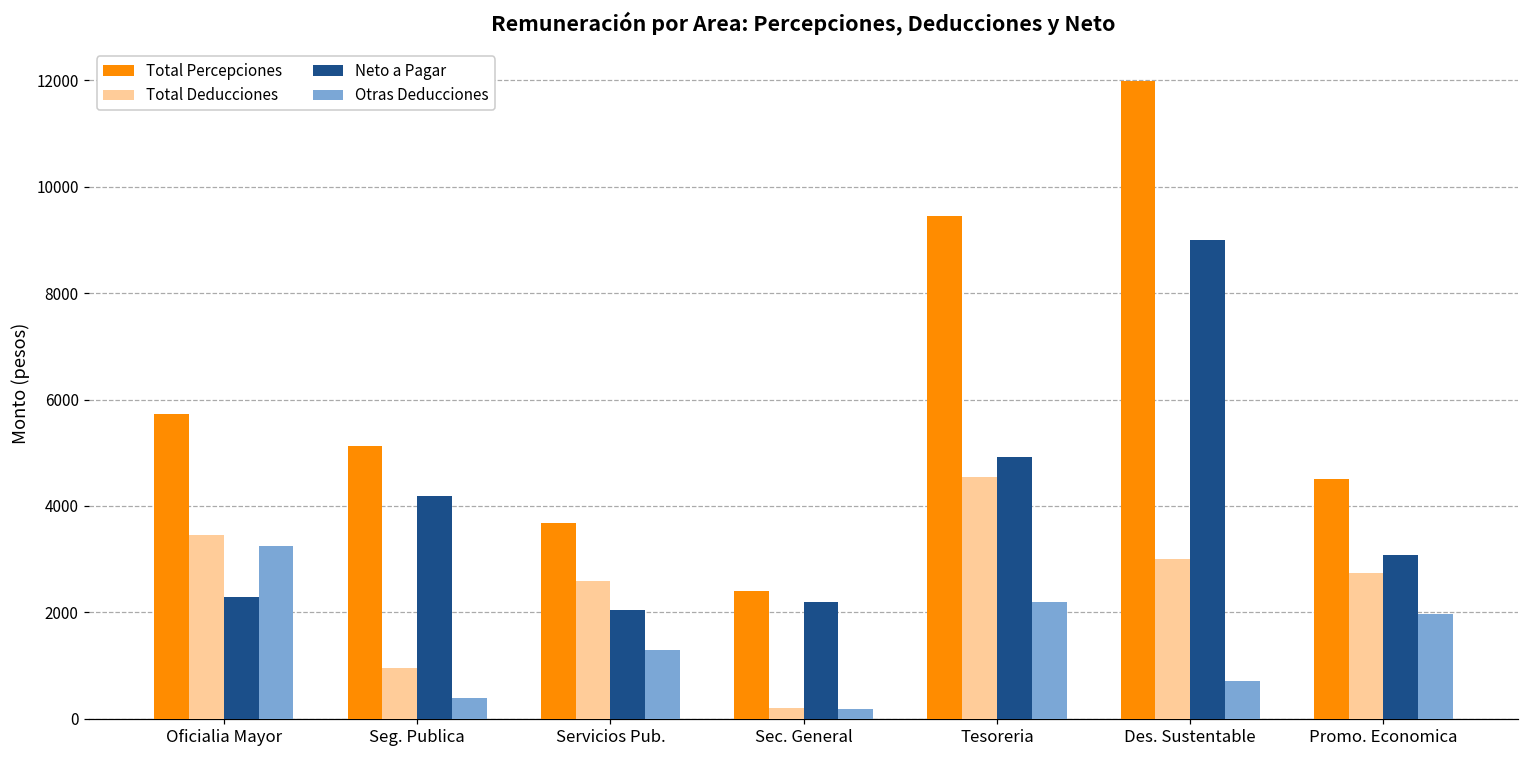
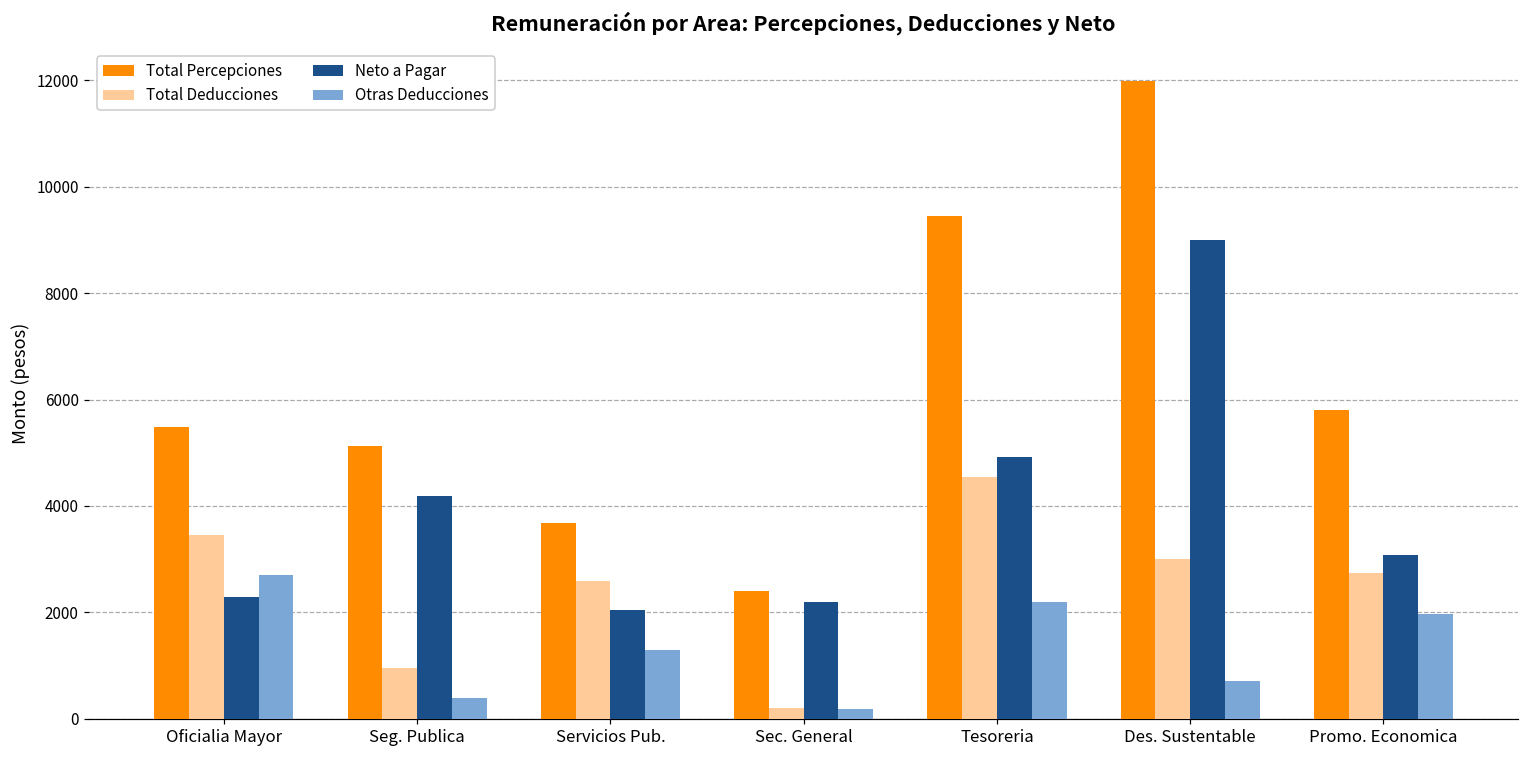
  {
    "Total Percepciones": {
-     "Oficialia Mayor": 5700,
+     "Oficialia Mayor": 5500,
      "Seg. Publica": 5100,
      "Servicios Pub.": 3700,
      "Sec. General": 2400,
      "Tesoreria": 9500,
      "Des. Sustentable": 12000,
-     "Promo. Economica": 4500
+     "Promo. Economica": 5800
    },
    "Total Deducciones": {
      "Oficialia Mayor": 3400,
      "Seg. Publica": 900,
      "Servicios Pub.": 2600,
      "Sec. General": 200,
      "Tesoreria": 4500,
      "Des. Sustentable": 3000,
      "Promo. Economica": 2700
    },
    "Neto a Pagar": {
      "Oficialia Mayor": 2300,
      "Seg. Publica": 4200,
      "Servicios Pub.": 2000,
      "Sec. General": 2200,
      "Tesoreria": 4900,
      "Des. Sustentable": 9000,
      "Promo. Economica": 3100
    },
    "Otras Deducciones": {
-     "Oficialia Mayor": 3200,
+     "Oficialia Mayor": 2700,
      "Seg. Publica": 400,
      "Servicios Pub.": 1300,
      "Sec. General": 200,
      "Tesoreria": 2200,
      "Des. Sustentable": 700,
      "Promo. Economica": 2000
    }
  }
